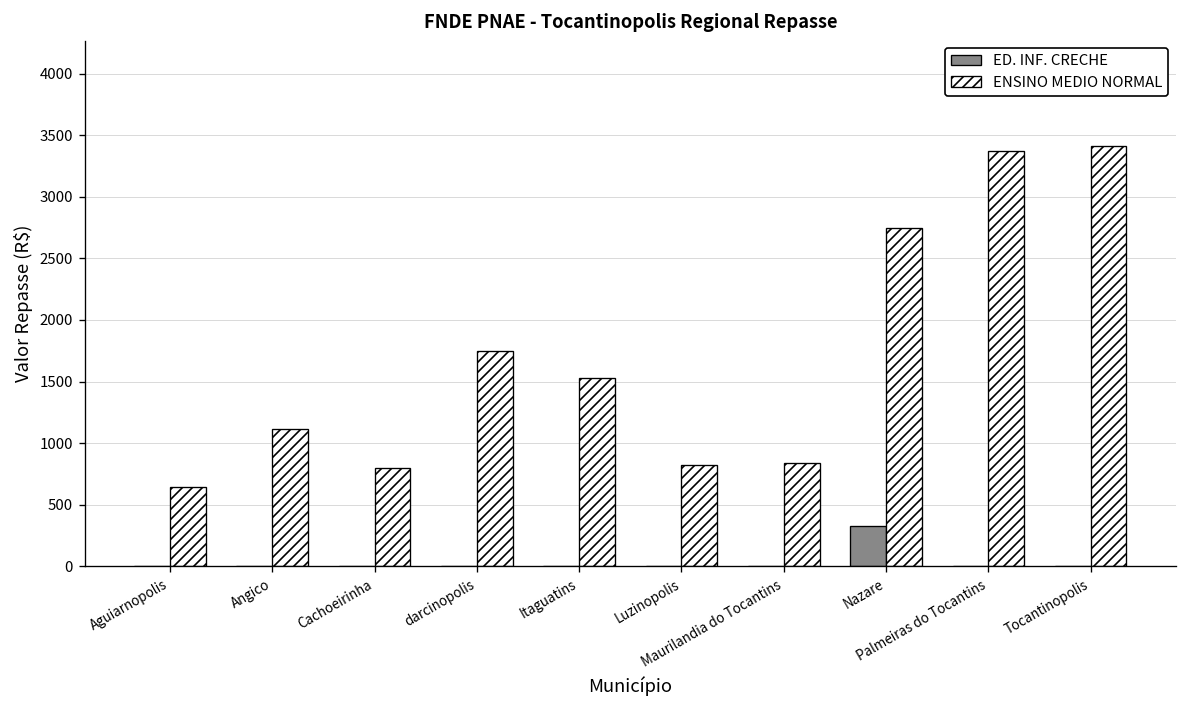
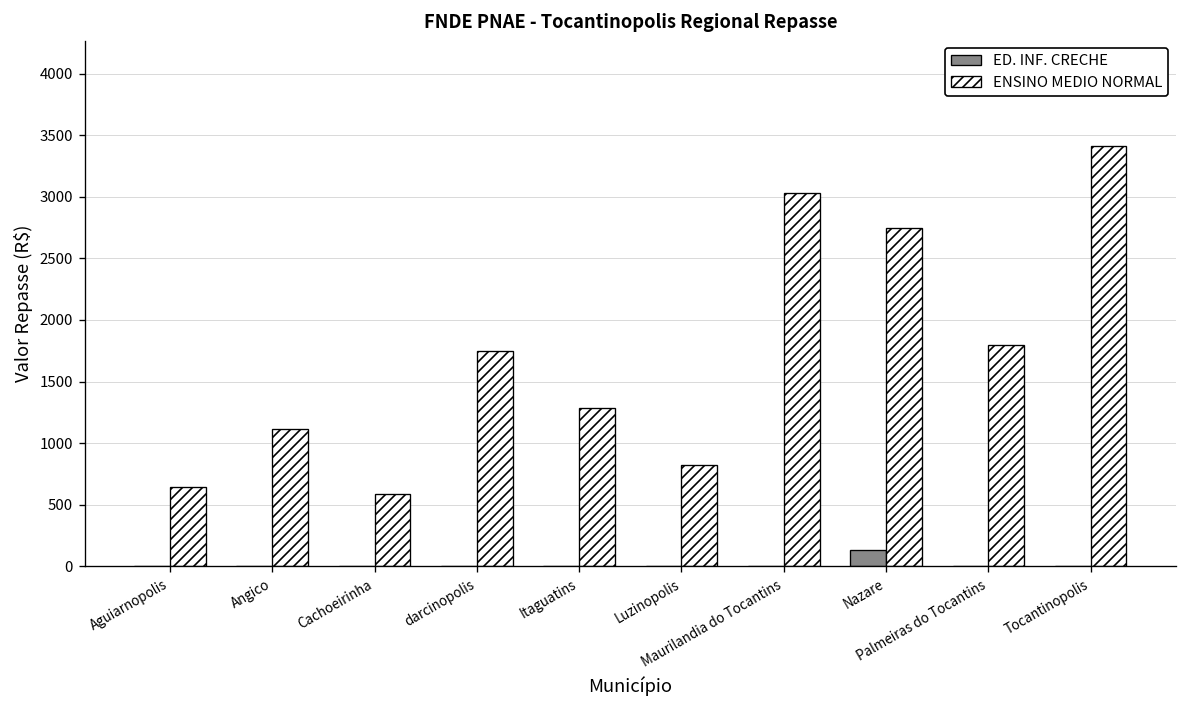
  {
    "ED. INF. CRECHE": {
      "Aguiarnopolis": 0,
      "Angico": 0,
      "Cachoeirinha": 0,
      "darcinopolis": 0,
      "Itaguatins": 0,
      "Luzinopolis": 0,
      "Maurilandia do Tocantins": 0,
-     "Nazare": 330,
+     "Nazare": 130,
      "Palmeiras do Tocantins": 0,
      "Tocantinopolis": 0
    },
    "ENSINO MEDIO NORMAL": {
      "Aguiarnopolis": 650,
      "Angico": 1120,
-     "Cachoeirinha": 800,
+     "Cachoeirinha": 590,
      "darcinopolis": 1750,
-     "Itaguatins": 1530,
+     "Itaguatins": 1290,
      "Luzinopolis": 830,
-     "Maurilandia do Tocantins": 840,
+     "Maurilandia do Tocantins": 3030,
      "Nazare": 2740,
-     "Palmeiras do Tocantins": 3380,
+     "Palmeiras do Tocantins": 1800,
      "Tocantinopolis": 3410
    }
  }
